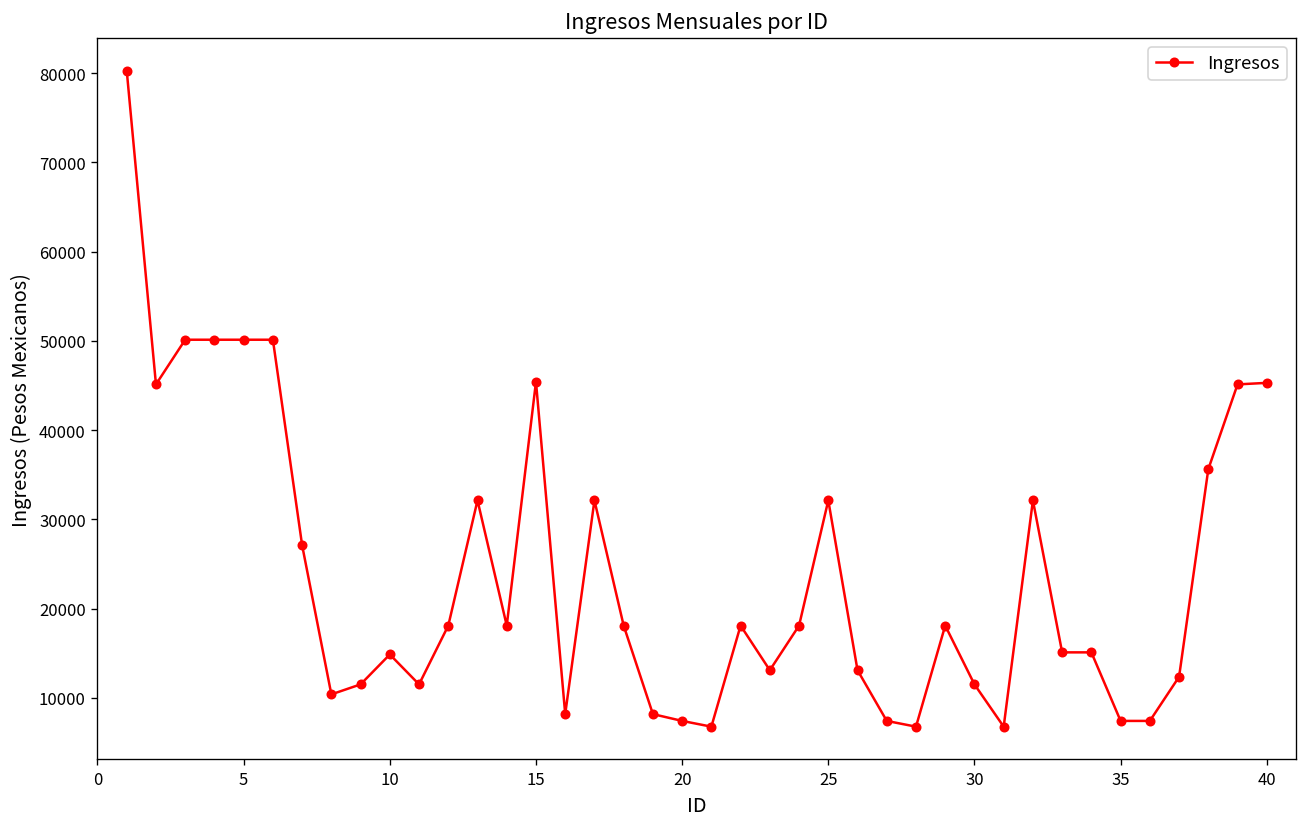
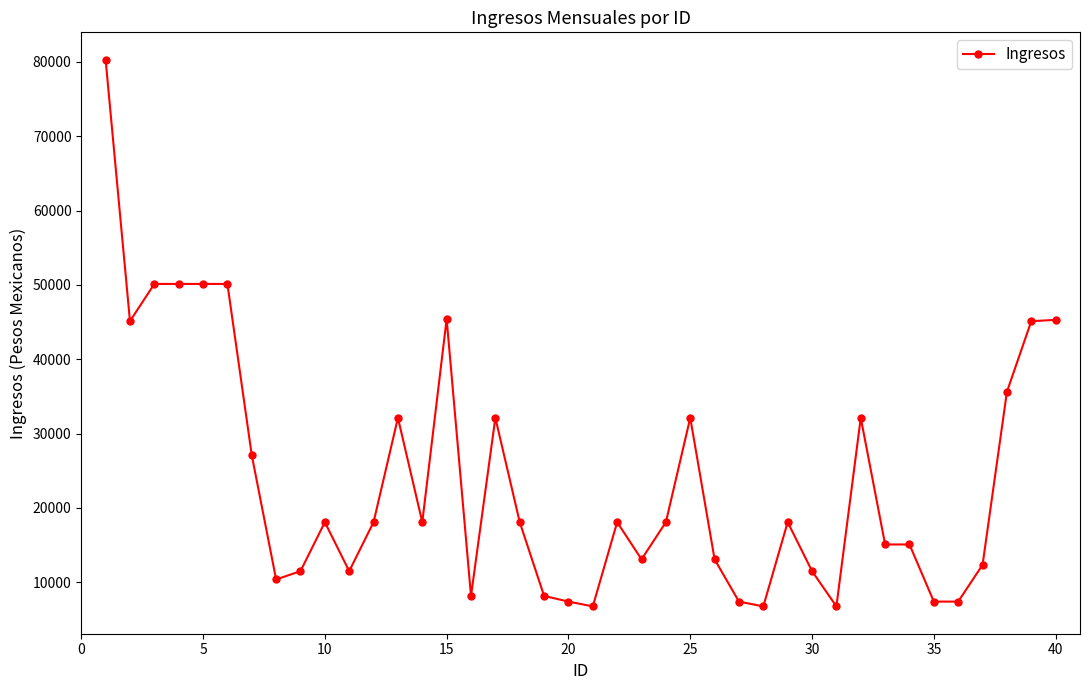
  {
    "5": 50000,
-   "10": 15000,
+   "10": 18000,
    "15": 45000,
    "20": 7000,
    "25": 32000,
    "30": 11000,
    "35": 7000,
    "40": 45000
  }
